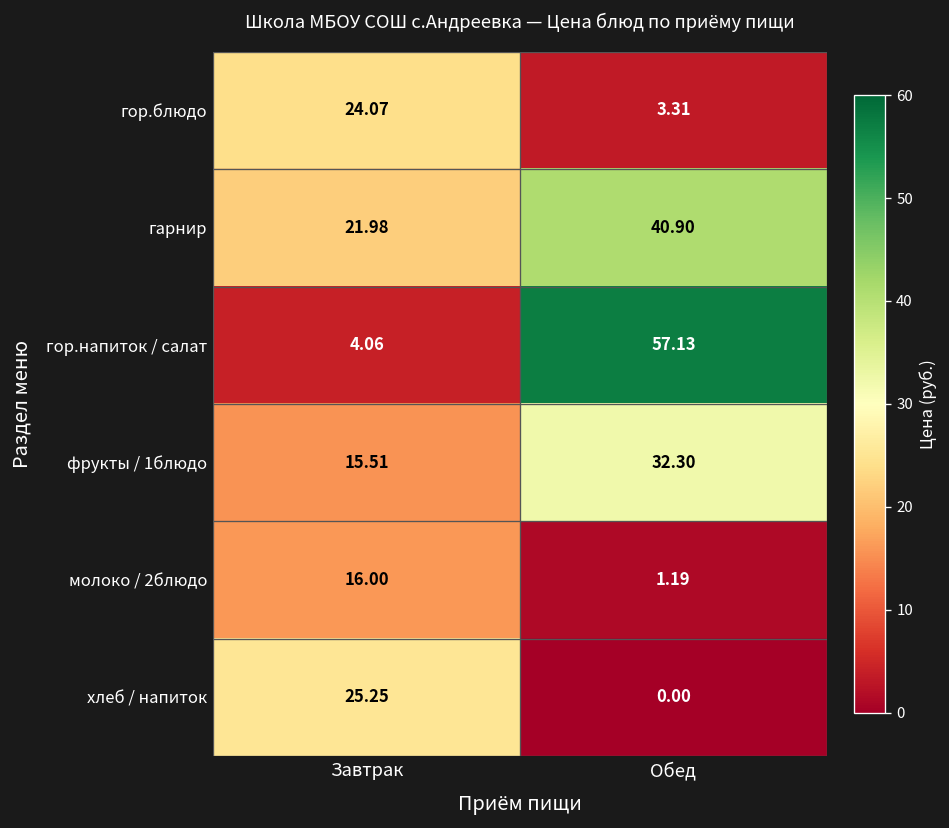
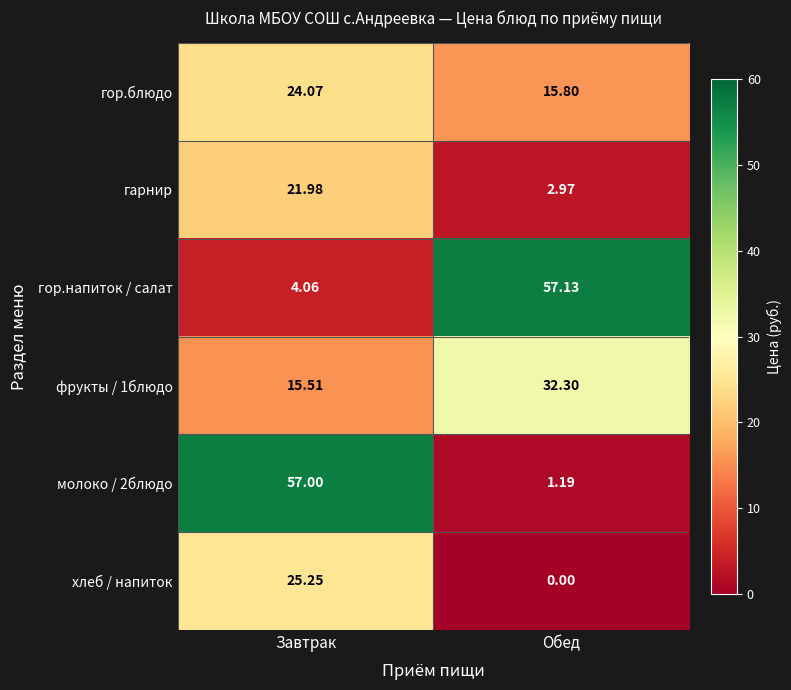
  {
    "гор.блюдо": {
      "Завтрак": 24.07,
-     "Обед": 3.31
+     "Обед": 15.80
    },
    "гарнир": {
      "Завтрак": 21.98,
-     "Обед": 40.90
+     "Обед": 2.97
    },
    "гор.напиток / салат": {
      "Завтрак": 4.06,
      "Обед": 57.13
    },
    "фрукты / 1блюдо": {
      "Завтрак": 15.51,
      "Обед": 32.30
    },
    "молоко / 2блюдо": {
-     "Завтрак": 16.00,
+     "Завтрак": 57.00,
      "Обед": 1.19
    },
    "хлеб / напиток": {
      "Завтрак": 25.25,
      "Обед": 0.00
    }
  }
